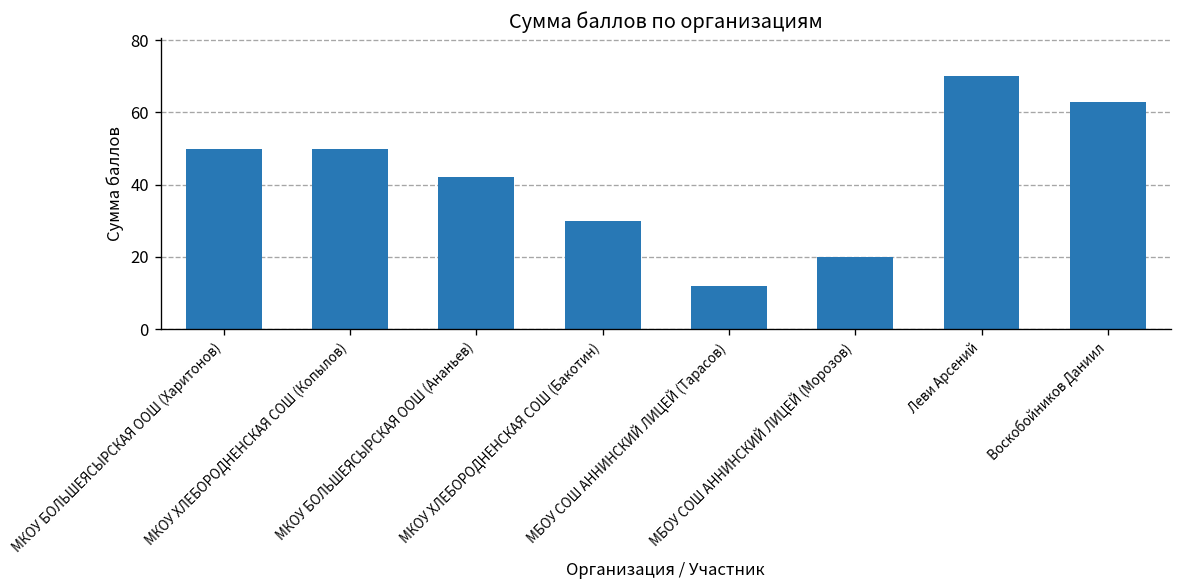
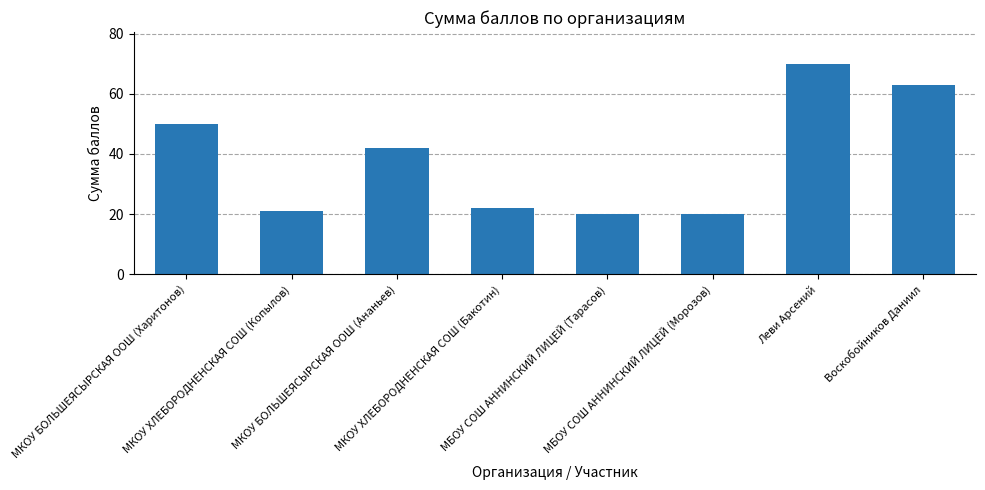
  {
    "МКОУ БОЛЬШЕЯСЫРСКАЯ ООШ (Харитонов)": 50,
-   "МКОУ ХЛЕБОРОДНЕНСКАЯ СОШ (Копылов)": 50,
+   "МКОУ ХЛЕБОРОДНЕНСКАЯ СОШ (Копылов)": 21,
    "МКОУ БОЛЬШЕЯСЫРСКАЯ ООШ (Ананьев)": 42,
-   "МКОУ ХЛЕБОРОДНЕНСКАЯ СОШ (Бакотин)": 30,
-   "МБОУ СОШ АННИНСКИЙ ЛИЦЕЙ (Тарасов)": 12,
+   "МКОУ ХЛЕБОРОДНЕНСКАЯ СОШ (Бакотин)": 22,
+   "МБОУ СОШ АННИНСКИЙ ЛИЦЕЙ (Тарасов)": 20,
    "МБОУ СОШ АННИНСКИЙ ЛИЦЕЙ (Морозов)": 20,
    "Леви Арсений": 70,
    "Воскобойников Даниил": 63
  }
